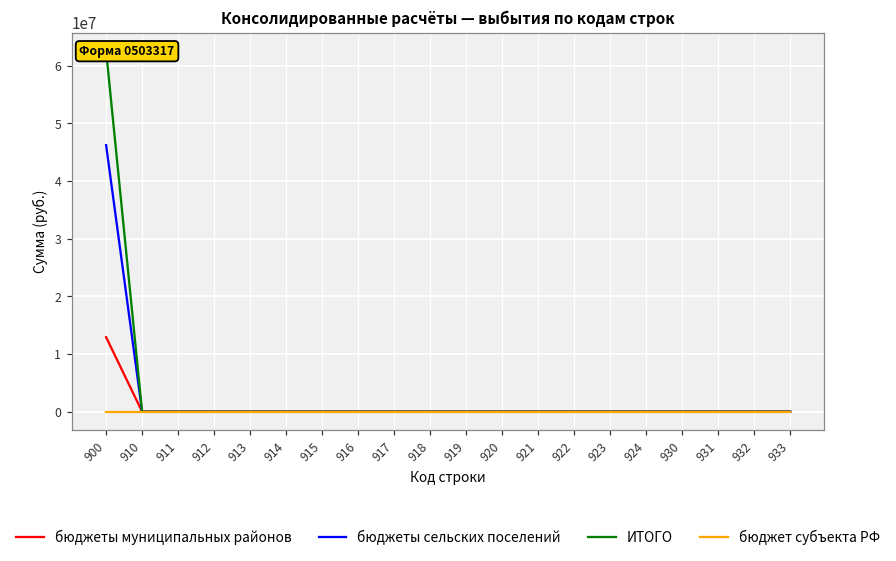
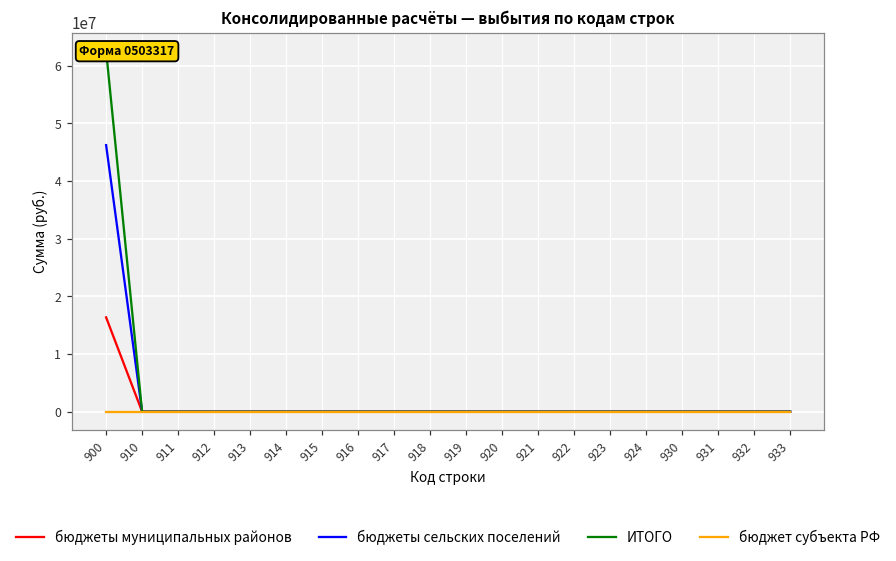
  {
    "бюджеты муниципальных районов": {
-     "900": 13000000
+     "900": 16000000
    },
    "бюджеты сельских поселений": {
      "900": 46000000
    },
    "бюджет субъекта РФ": {
      "900": 0
    }
  }
